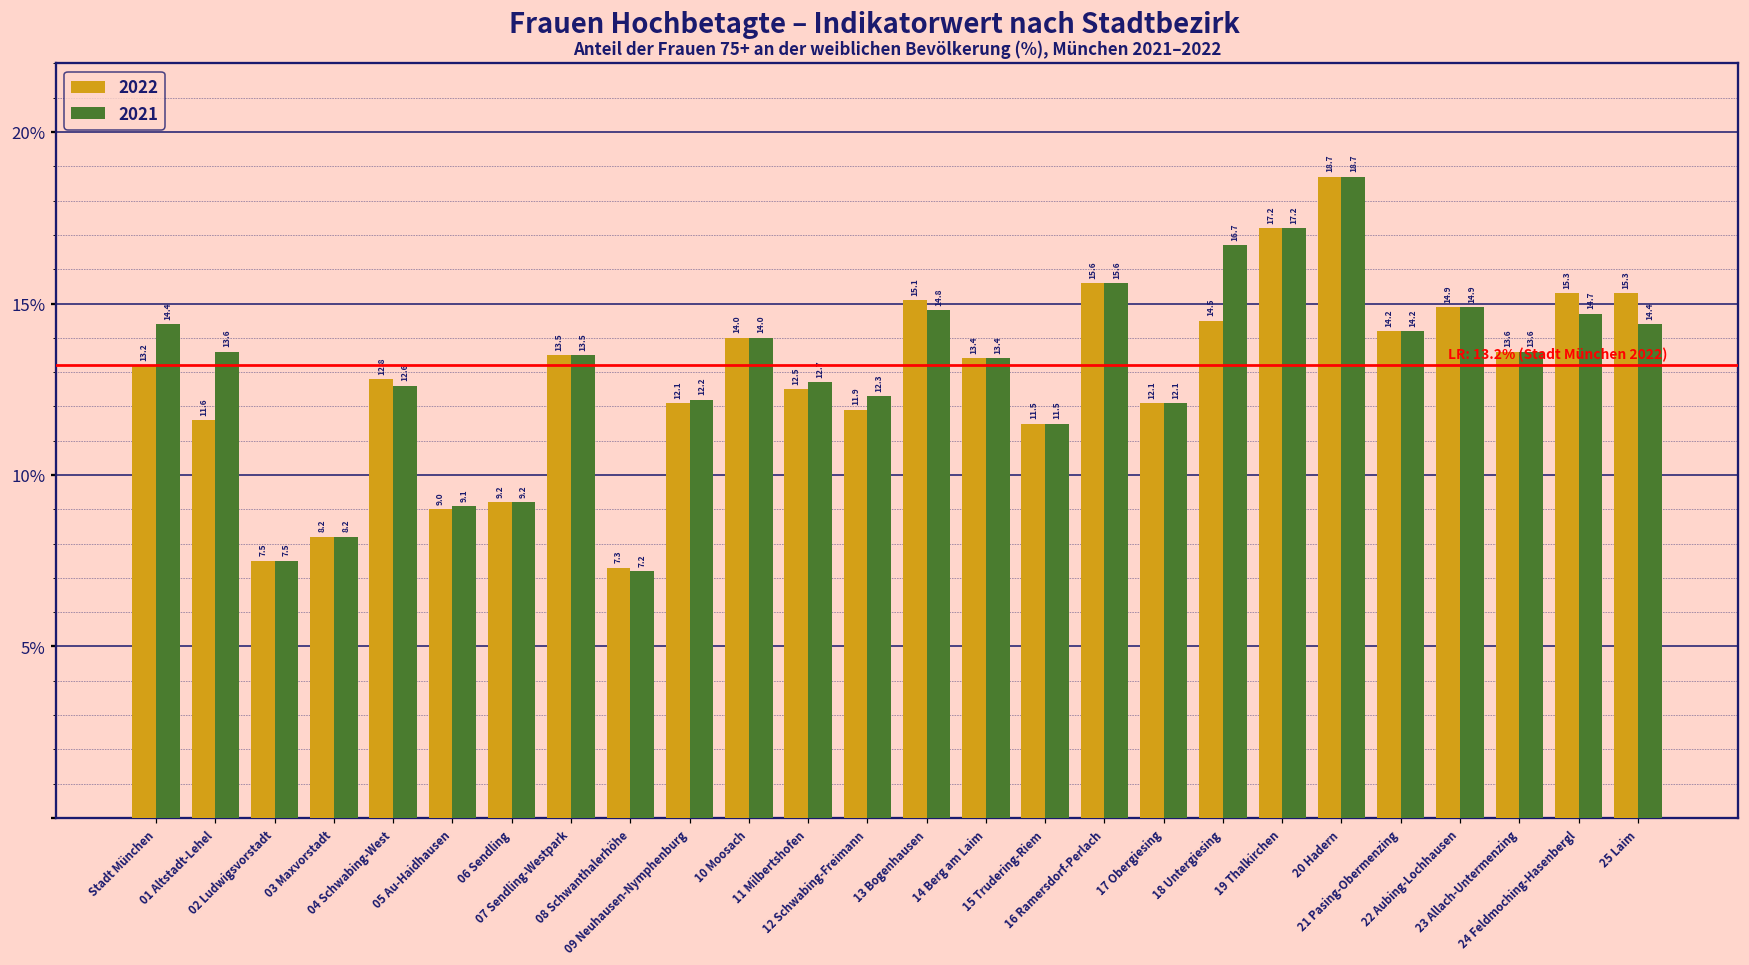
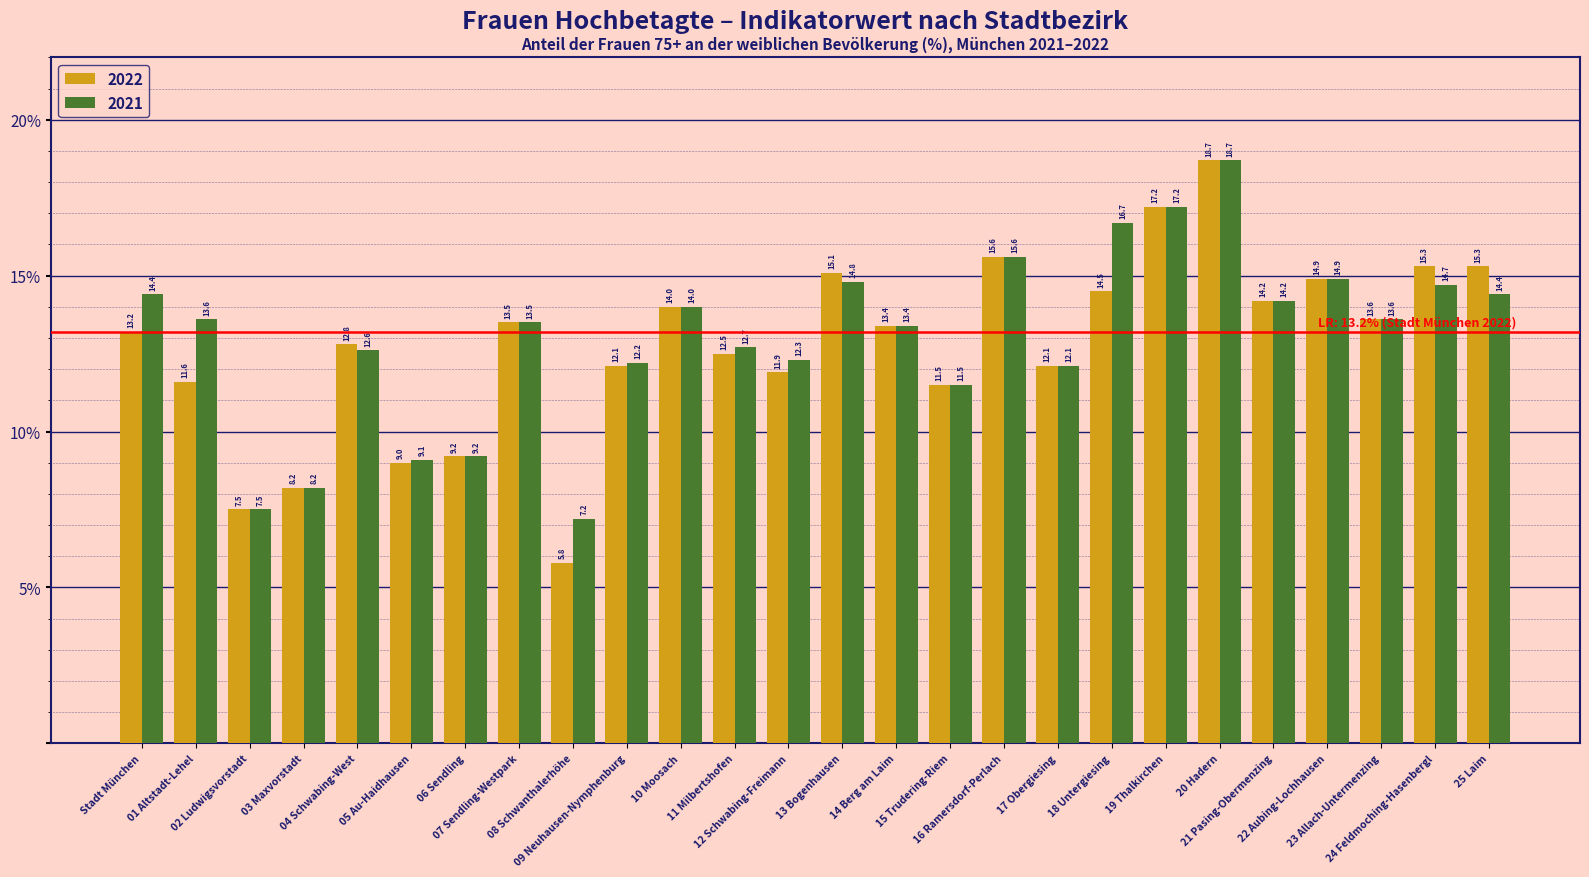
  {
    "2022": {
      "Stadt München": 13.2,
      "01 Altstadt-Lehel": 11.6,
      "02 Ludwigsvorstadt": 7.5,
      "03 Maxvorstadt": 8.2,
      "04 Schwabing-West": 12.8,
      "05 Au-Haidhausen": 9.0,
      "06 Sendling": 9.2,
      "07 Sendling-Westpark": 13.5,
-     "08 Schwanthalerhöhe": 7.3,
+     "08 Schwanthalerhöhe": 5.8,
      "09 Neuhausen-Nymphenburg": 12.1,
      "10 Moosach": 14.0,
      "11 Milbertshofen": 12.5,
      "12 Schwabing-Freimann": 11.9,
      "13 Bogenhausen": 15.1,
      "14 Berg am Laim": 13.4,
      "15 Trudering-Riem": 11.5,
      "16 Ramersdorf-Perlach": 15.6,
      "17 Obergiesing": 12.1,
      "18 Untergiesing": 14.5,
      "19 Thalkirchen": 17.2,
      "20 Hadern": 18.7,
      "21 Pasing-Obermenzing": 14.2,
      "22 Aubing-Lochhausen": 14.9,
      "23 Allach-Untermenzing": 13.6,
      "24 Feldmoching-Hasenbergl": 15.3,
      "25 Laim": 15.3
    },
    "2021": {
      "Stadt München": 14.4,
      "01 Altstadt-Lehel": 13.6,
      "02 Ludwigsvorstadt": 7.5,
      "03 Maxvorstadt": 8.2,
      "04 Schwabing-West": 12.6,
      "05 Au-Haidhausen": 9.1,
      "06 Sendling": 9.2,
      "07 Sendling-Westpark": 13.5,
      "08 Schwanthalerhöhe": 7.2,
      "09 Neuhausen-Nymphenburg": 12.2,
      "10 Moosach": 14.0,
      "11 Milbertshofen": 12.7,
      "12 Schwabing-Freimann": 12.3,
      "13 Bogenhausen": 14.8,
      "14 Berg am Laim": 13.4,
      "15 Trudering-Riem": 11.5,
      "16 Ramersdorf-Perlach": 15.6,
      "17 Obergiesing": 12.1,
      "18 Untergiesing": 16.7,
      "19 Thalkirchen": 17.2,
      "20 Hadern": 18.7,
      "21 Pasing-Obermenzing": 14.2,
      "22 Aubing-Lochhausen": 14.9,
      "23 Allach-Untermenzing": 13.6,
      "24 Feldmoching-Hasenbergl": 14.7,
      "25 Laim": 14.4
    }
  }
